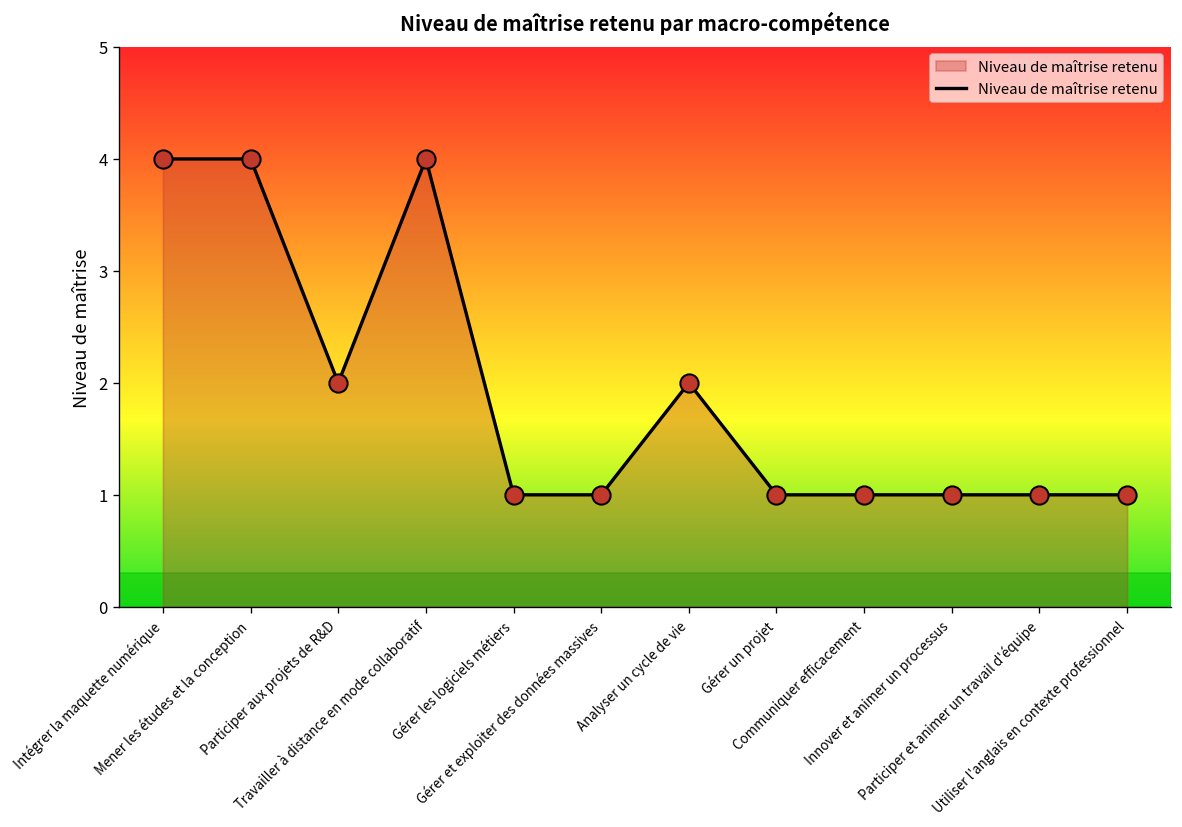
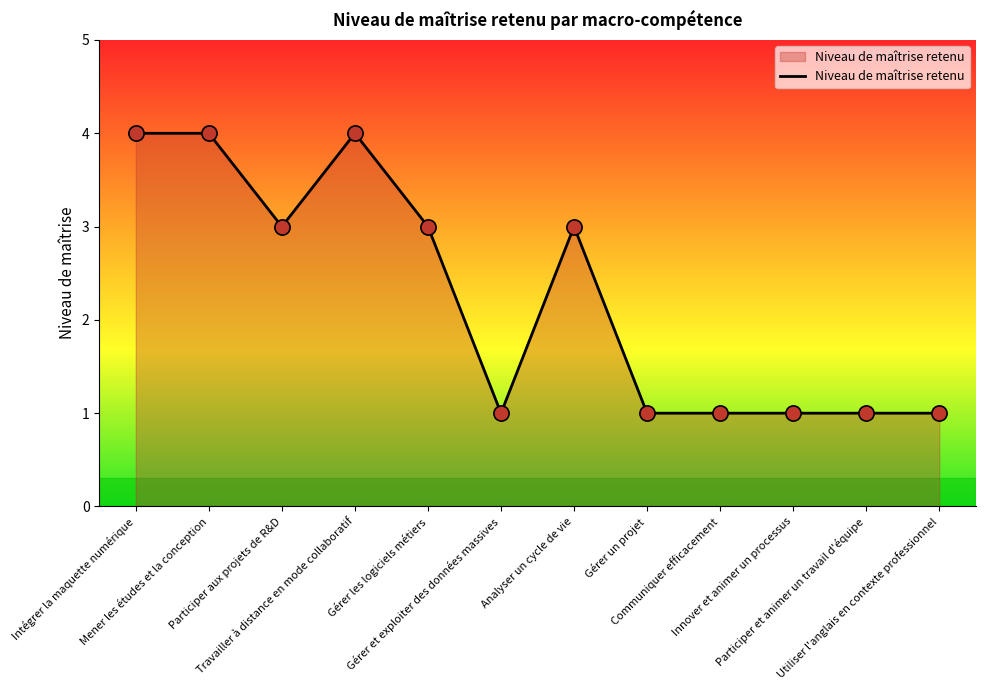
  {
    "Intégrer la maquette numérique": 4,
    "Mener les études et la conception": 4,
-   "Participer aux projets de R&D": 2,
+   "Participer aux projets de R&D": 3,
    "Travailler à distance en mode collaboratif": 4,
-   "Gérer les logiciels métiers": 1,
+   "Gérer les logiciels métiers": 3,
    "Gérer et exploiter des données massives": 1,
-   "Analyser un cycle de vie": 2,
+   "Analyser un cycle de vie": 3,
    "Gérer un projet": 1,
    "Communiquer efficacement": 1,
    "Innover et animer un processus": 1,
    "Participer et animer un travail d'équipe": 1,
    "Utiliser l'anglais en contexte professionnel": 1
  }
